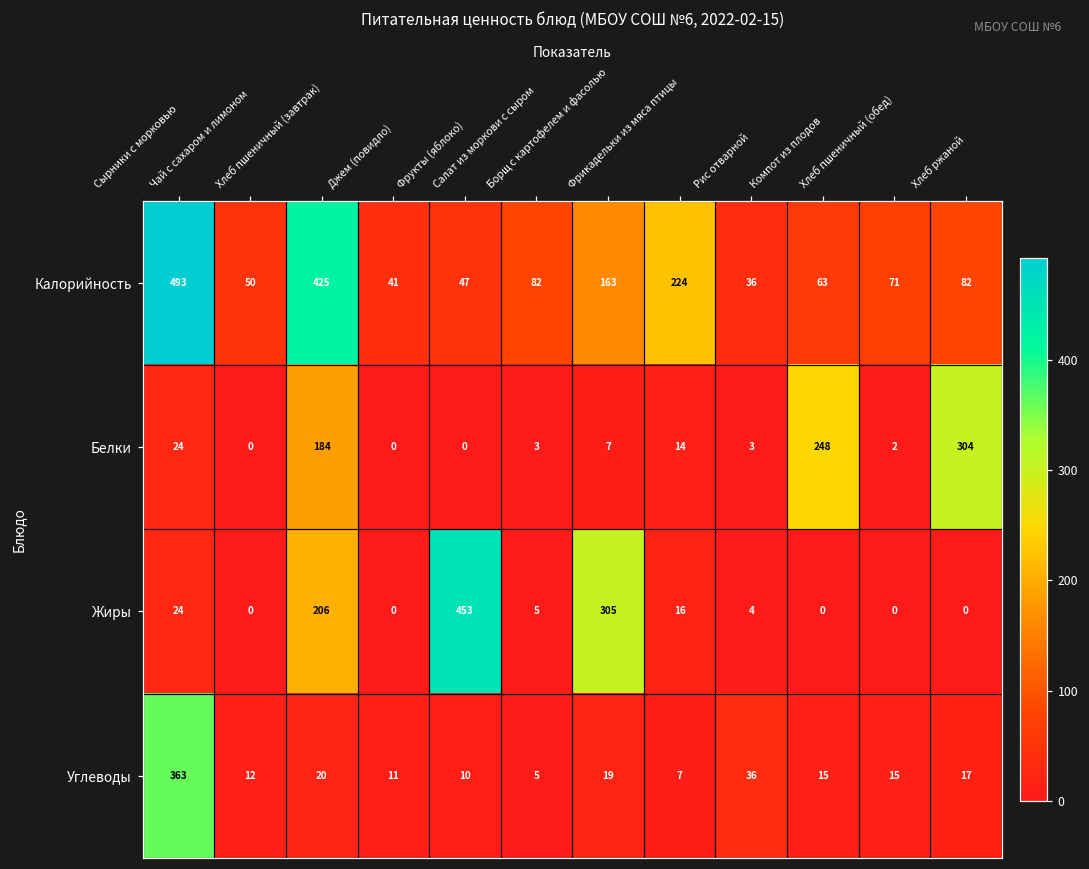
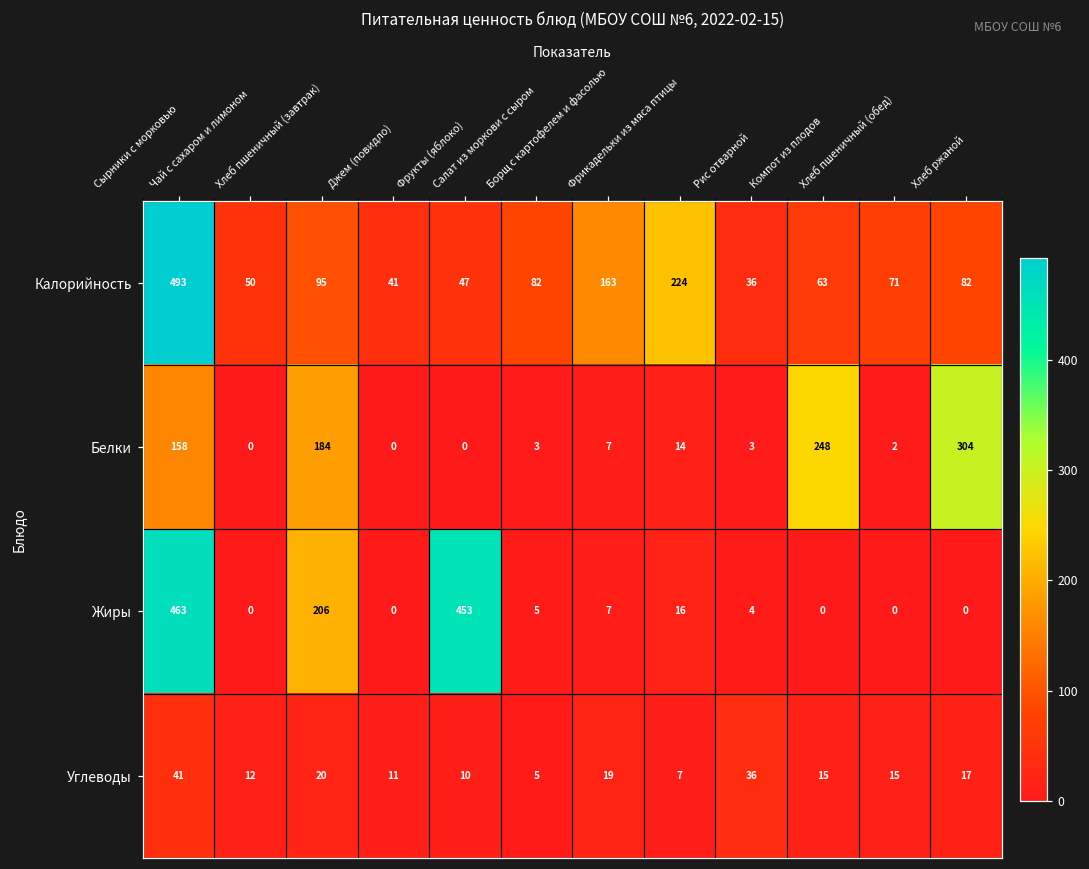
  {
    "Калорийность": {
      "Сырники с морковью": 493,
      "Чай с сахаром и лимоном": 50,
-     "Хлеб пшеничный (завтрак)": 425,
+     "Хлеб пшеничный (завтрак)": 95,
      "Джем (повидло)": 41,
      "Фрукты (яблоко)": 47,
      "Салат из моркови с сыром": 82,
      "Борщ с картофелем и фасолью": 163,
      "Фрикадельки из мяса птицы": 224,
      "Рис отварной": 36,
      "Компот из плодов": 63,
      "Хлеб пшеничный (обед)": 71,
      "Хлеб ржаной": 82
    },
    "Белки": {
-     "Сырники с морковью": 24,
+     "Сырники с морковью": 158,
      "Чай с сахаром и лимоном": 0,
      "Хлеб пшеничный (завтрак)": 184,
      "Джем (повидло)": 0,
      "Фрукты (яблоко)": 0,
      "Салат из моркови с сыром": 3,
      "Борщ с картофелем и фасолью": 7,
      "Фрикадельки из мяса птицы": 14,
      "Рис отварной": 3,
      "Компот из плодов": 248,
      "Хлеб пшеничный (обед)": 2,
      "Хлеб ржаной": 304
    },
    "Жиры": {
-     "Сырники с морковью": 24,
+     "Сырники с морковью": 463,
      "Чай с сахаром и лимоном": 0,
      "Хлеб пшеничный (завтрак)": 206,
      "Джем (повидло)": 0,
      "Фрукты (яблоко)": 453,
      "Салат из моркови с сыром": 5,
-     "Борщ с картофелем и фасолью": 305,
+     "Борщ с картофелем и фасолью": 7,
      "Фрикадельки из мяса птицы": 16,
      "Рис отварной": 4,
      "Компот из плодов": 0,
      "Хлеб пшеничный (обед)": 0,
      "Хлеб ржаной": 0
    },
    "Углеводы": {
-     "Сырники с морковью": 363,
+     "Сырники с морковью": 41,
      "Чай с сахаром и лимоном": 12,
      "Хлеб пшеничный (завтрак)": 20,
      "Джем (повидло)": 11,
      "Фрукты (яблоко)": 10,
      "Салат из моркови с сыром": 5,
      "Борщ с картофелем и фасолью": 19,
      "Фрикадельки из мяса птицы": 7,
      "Рис отварной": 36,
      "Компот из плодов": 15,
      "Хлеб пшеничный (обед)": 15,
      "Хлеб ржаной": 17
    }
  }
